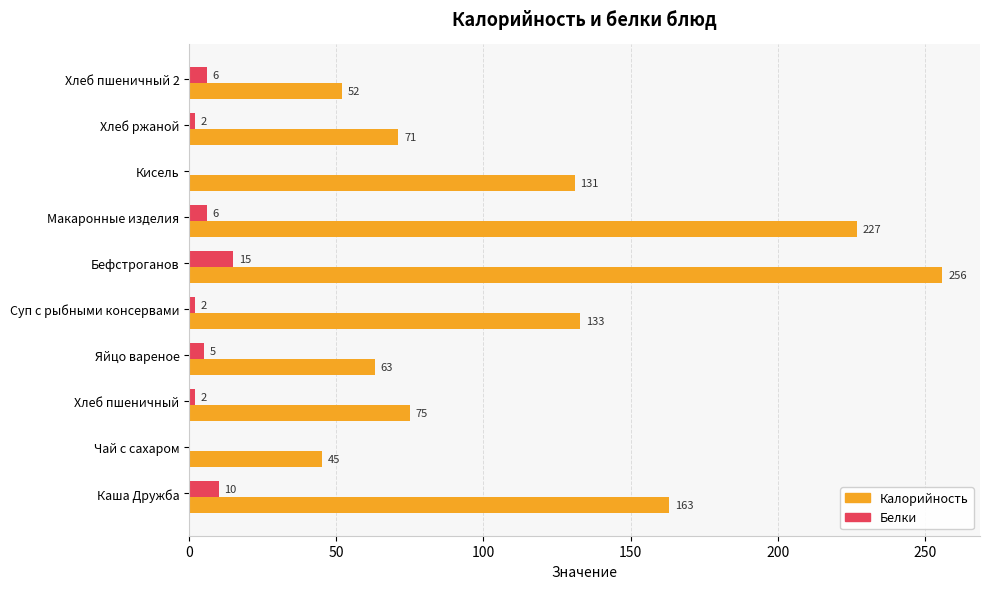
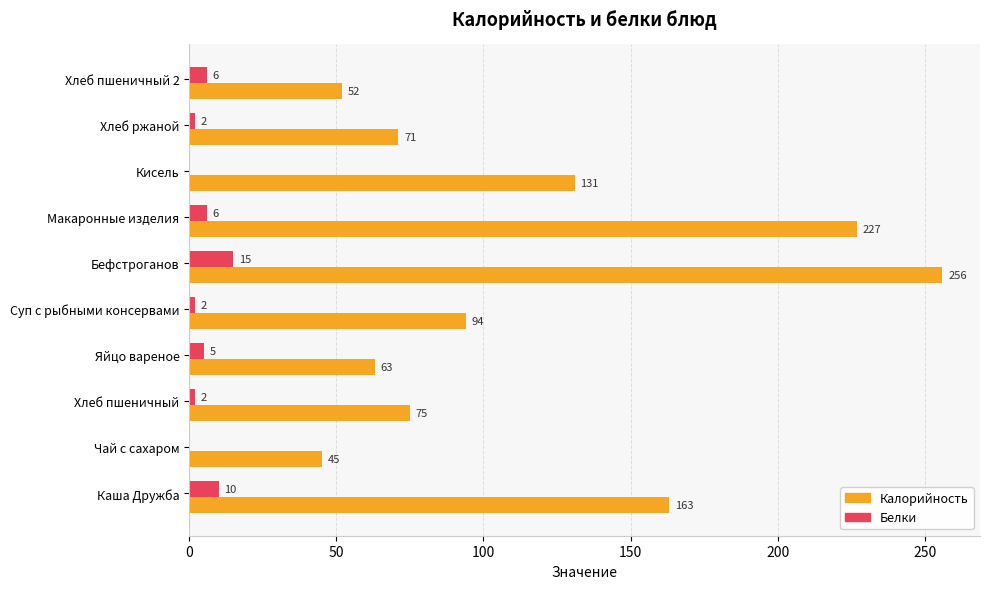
  {
    "Калорийность": {
      "Хлеб пшеничный 2": 52,
      "Хлеб ржаной": 71,
      "Кисель": 131,
      "Макаронные изделия": 227,
      "Бефстроганов": 256,
-     "Суп с рыбными консервами": 133,
+     "Суп с рыбными консервами": 94,
      "Яйцо вареное": 63,
      "Хлеб пшеничный": 75,
      "Чай с сахаром": 45,
      "Каша Дружба": 163
    },
    "Белки": {
      "Хлеб пшеничный 2": 6,
      "Хлеб ржаной": 2,
      "Макаронные изделия": 6,
      "Бефстроганов": 15,
      "Суп с рыбными консервами": 2,
      "Яйцо вареное": 5,
      "Хлеб пшеничный": 2,
      "Каша Дружба": 10
    }
  }
